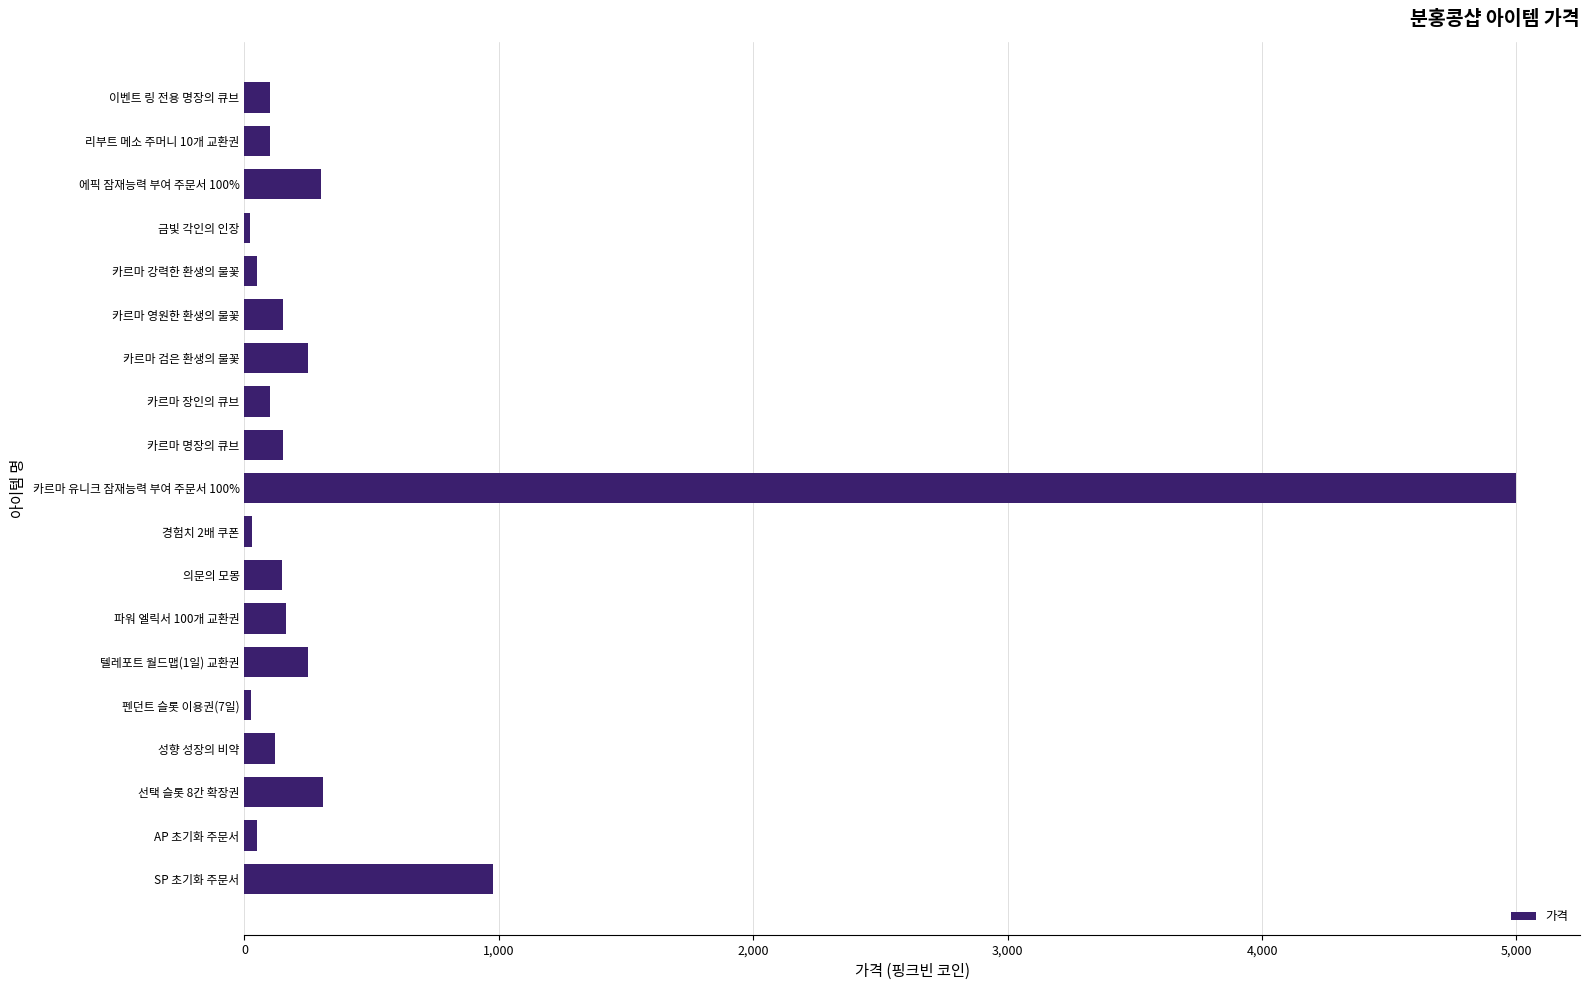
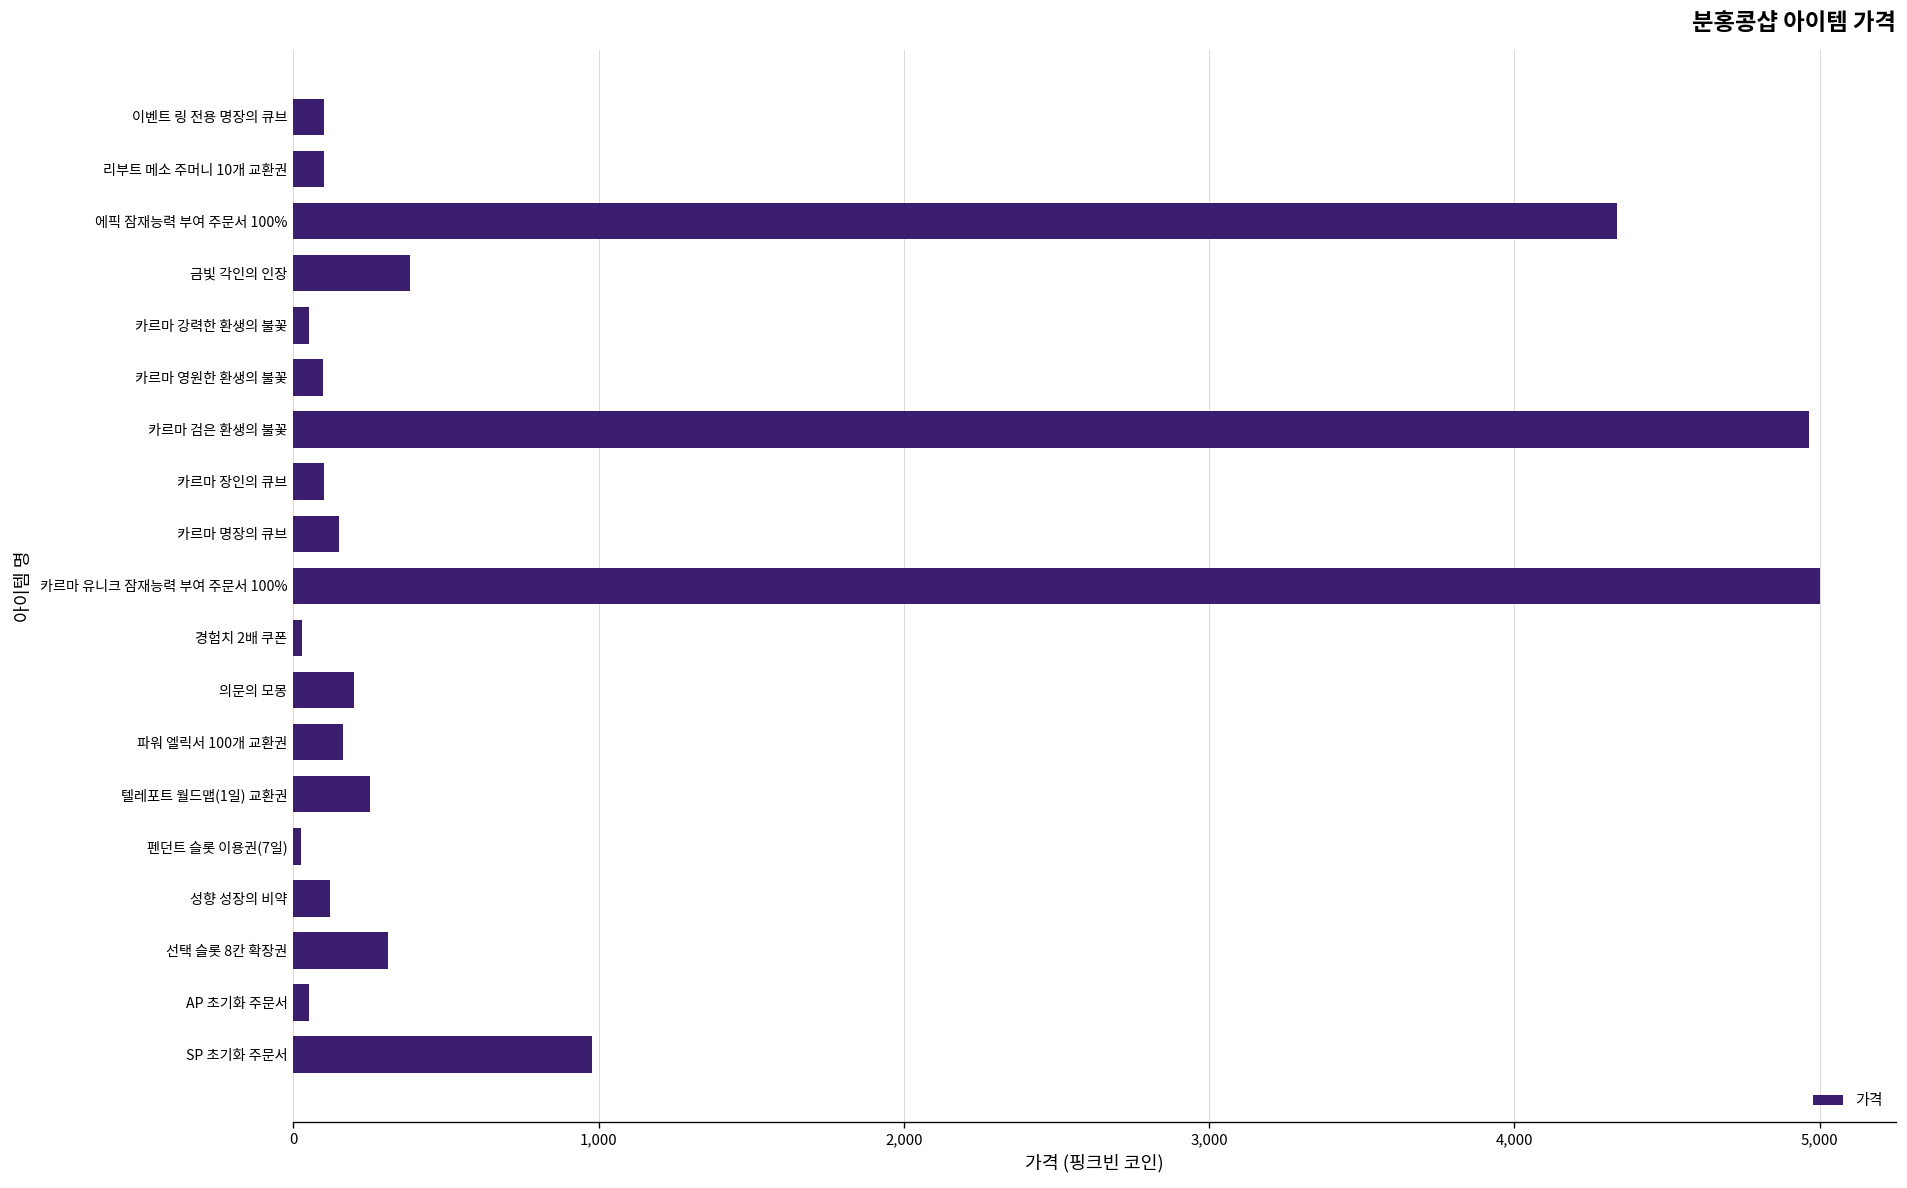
  {
    "이벤트 링 전용 명장의 큐브": "100",
    "리부트 메소 주머니 10개 교환권": "100",
-   "에픽 잠재능력 부여 주문서 100%": "300",
-   "금빛 각인의 인장": "20",
+   "에픽 잠재능력 부여 주문서 100%": "4,340",
+   "금빛 각인의 인장": "380",
    "카르마 강력한 환생의 불꽃": "50",
-   "카르마 영원한 환생의 불꽃": "150",
-   "카르마 검은 환생의 불꽃": "250",
+   "카르마 영원한 환생의 불꽃": "100",
+   "카르마 검은 환생의 불꽃": "4,960",
    "카르마 장인의 큐브": "100",
    "카르마 명장의 큐브": "150",
    "카르마 유니크 잠재능력 부여 주문서 100%": "5,000",
    "경험치 2배 쿠폰": "30",
-   "의문의 모몽": "150",
+   "의문의 모몽": "200",
    "파워 엘릭서 100개 교환권": "160",
    "텔레포트 월드맵(1일) 교환권": "250",
    "펜던트 슬롯 이용권(7일)": "30",
    "성향 성장의 비약": "120",
    "선택 슬롯 8칸 확장권": "310",
    "AP 초기화 주문서": "50",
    "SP 초기화 주문서": "980"
  }
